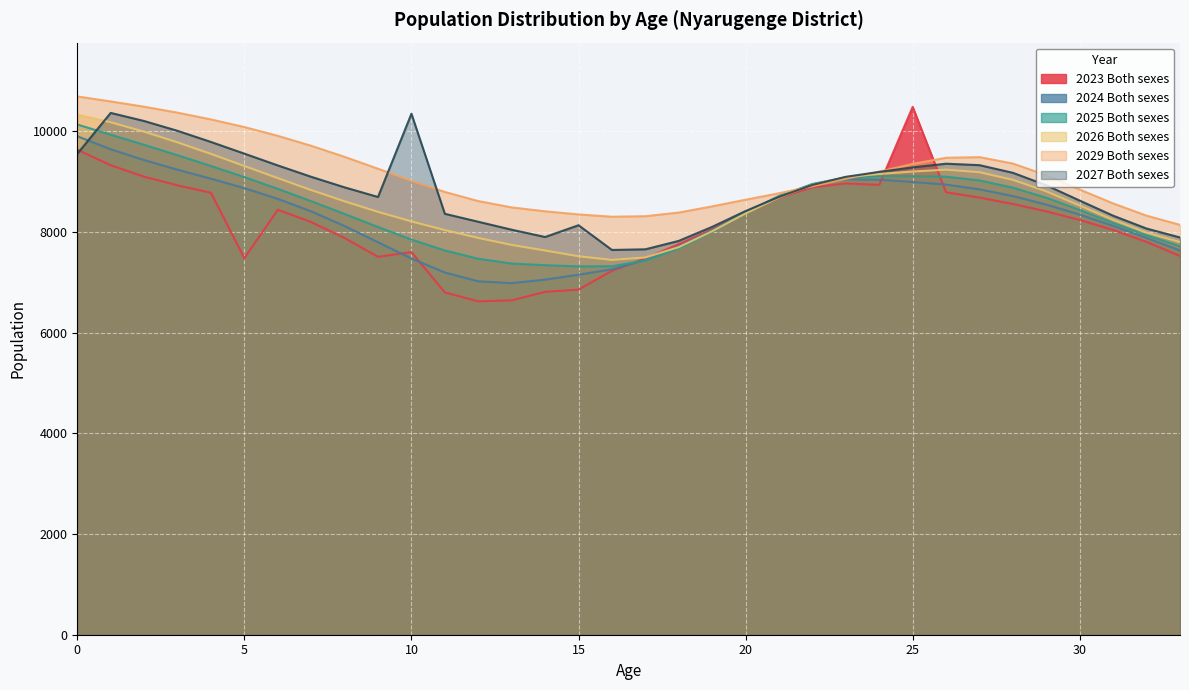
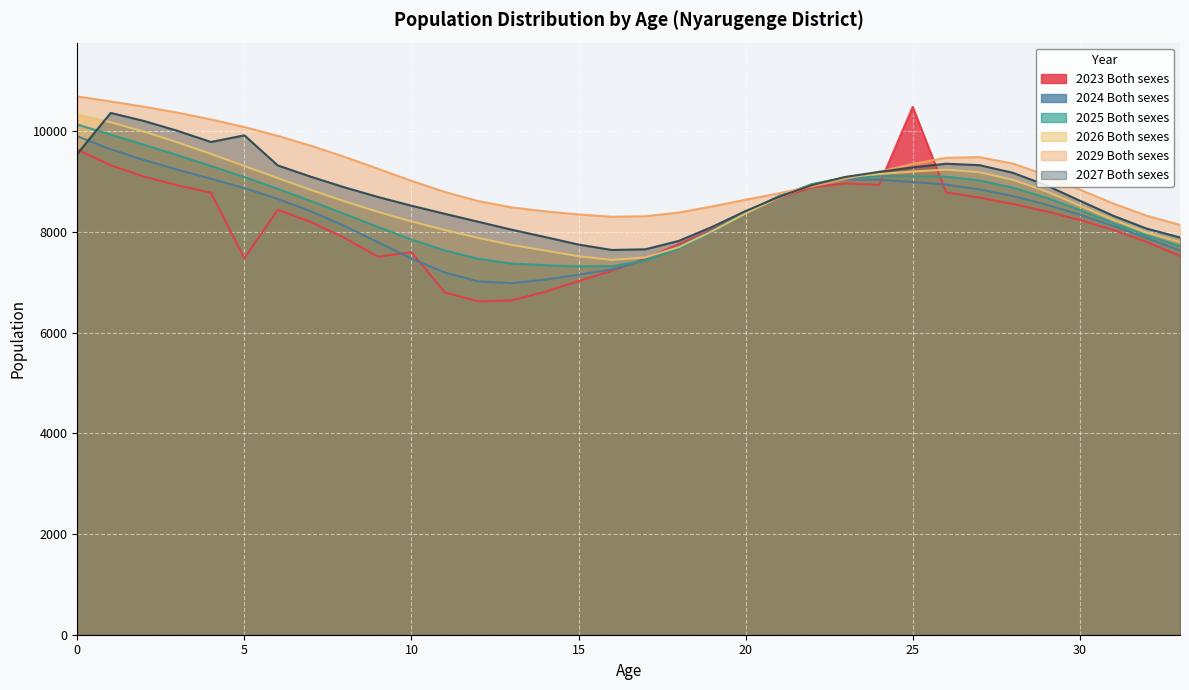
  {
    "2023 Both sexes": {
      "0": 9600,
      "5": 7500,
      "10": 7600,
-     "15": 6900,
+     "15": 7000,
      "25": 10500,
      "30": 8200
    },
    "2027 Both sexes": {
      "0": 9600,
-     "5": 9600,
-     "10": 10300,
-     "15": 8100,
+     "5": 9900,
+     "10": 8500,
+     "15": 7700,
      "25": 9300,
      "30": 8600
    }
  }
